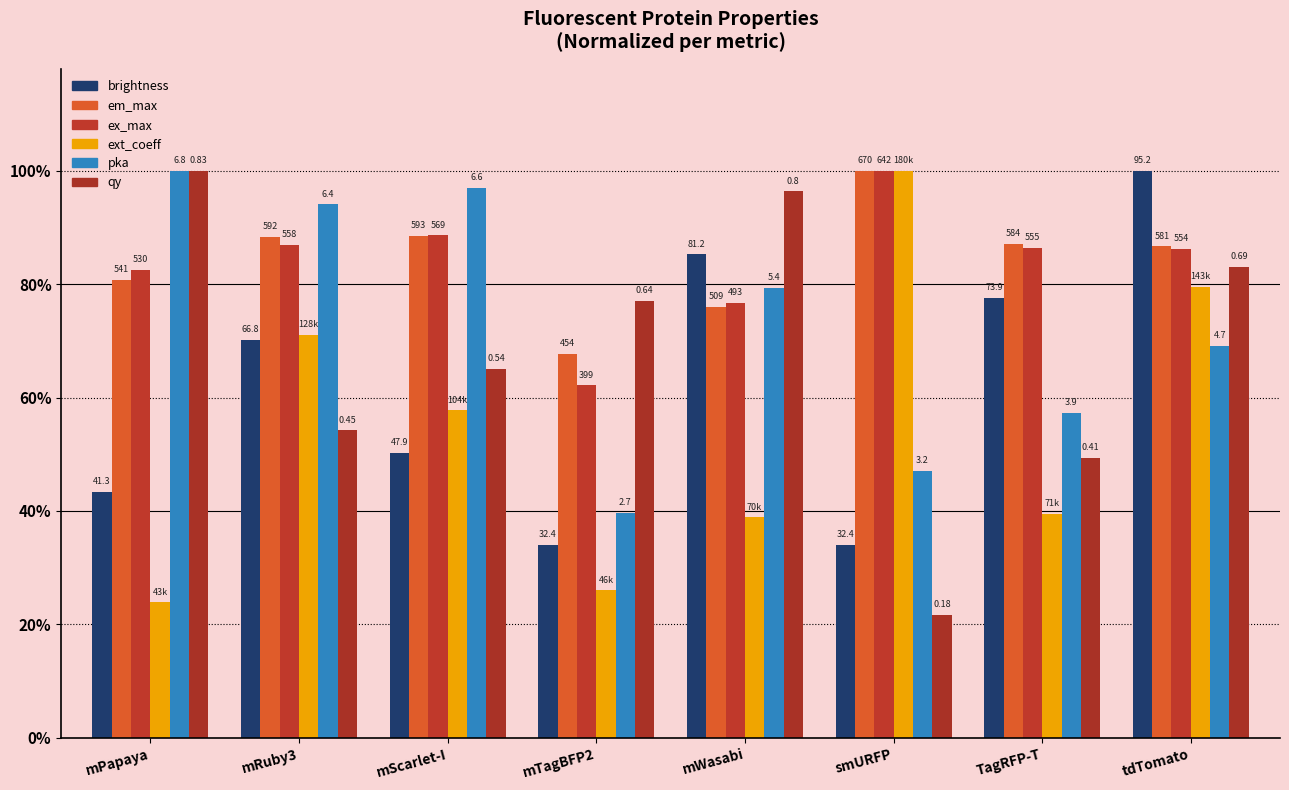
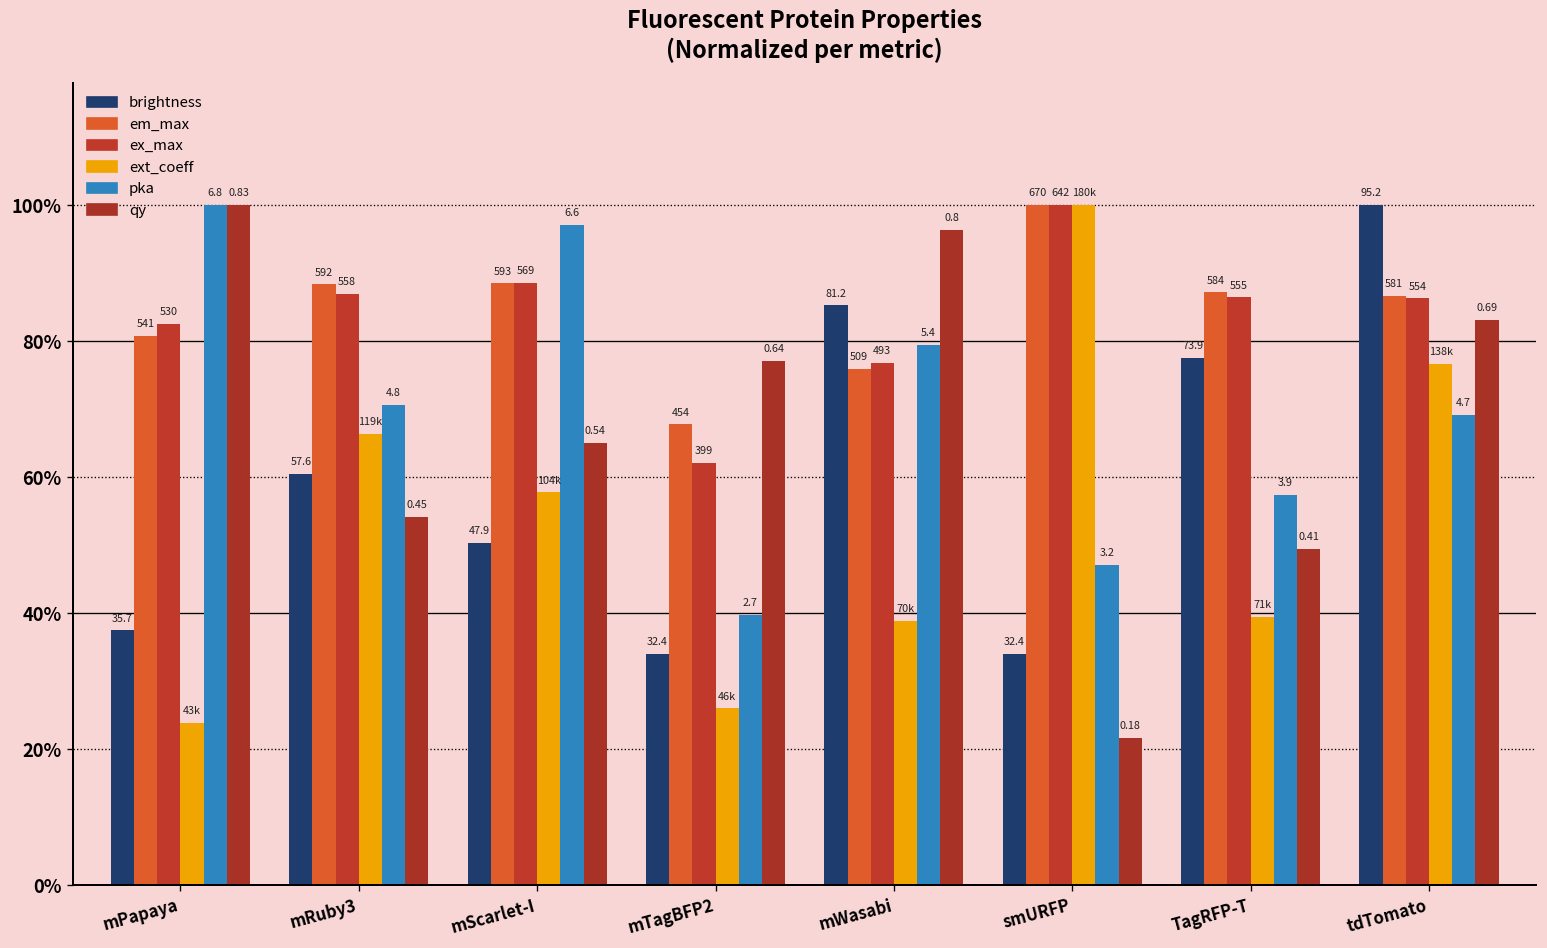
  {
    "brightness": {
-     "mPapaya": "41.3",
-     "mRuby3": "66.8"
+     "mPapaya": "35.7",
+     "mRuby3": "57.6"
    },
    "ext_coeff": {
-     "mRuby3": "128k",
-     "tdTomato": "143k"
+     "mRuby3": "119k",
+     "tdTomato": "138k"
    },
    "pka": {
-     "mRuby3": "6.4"
+     "mRuby3": "4.8"
    }
  }
